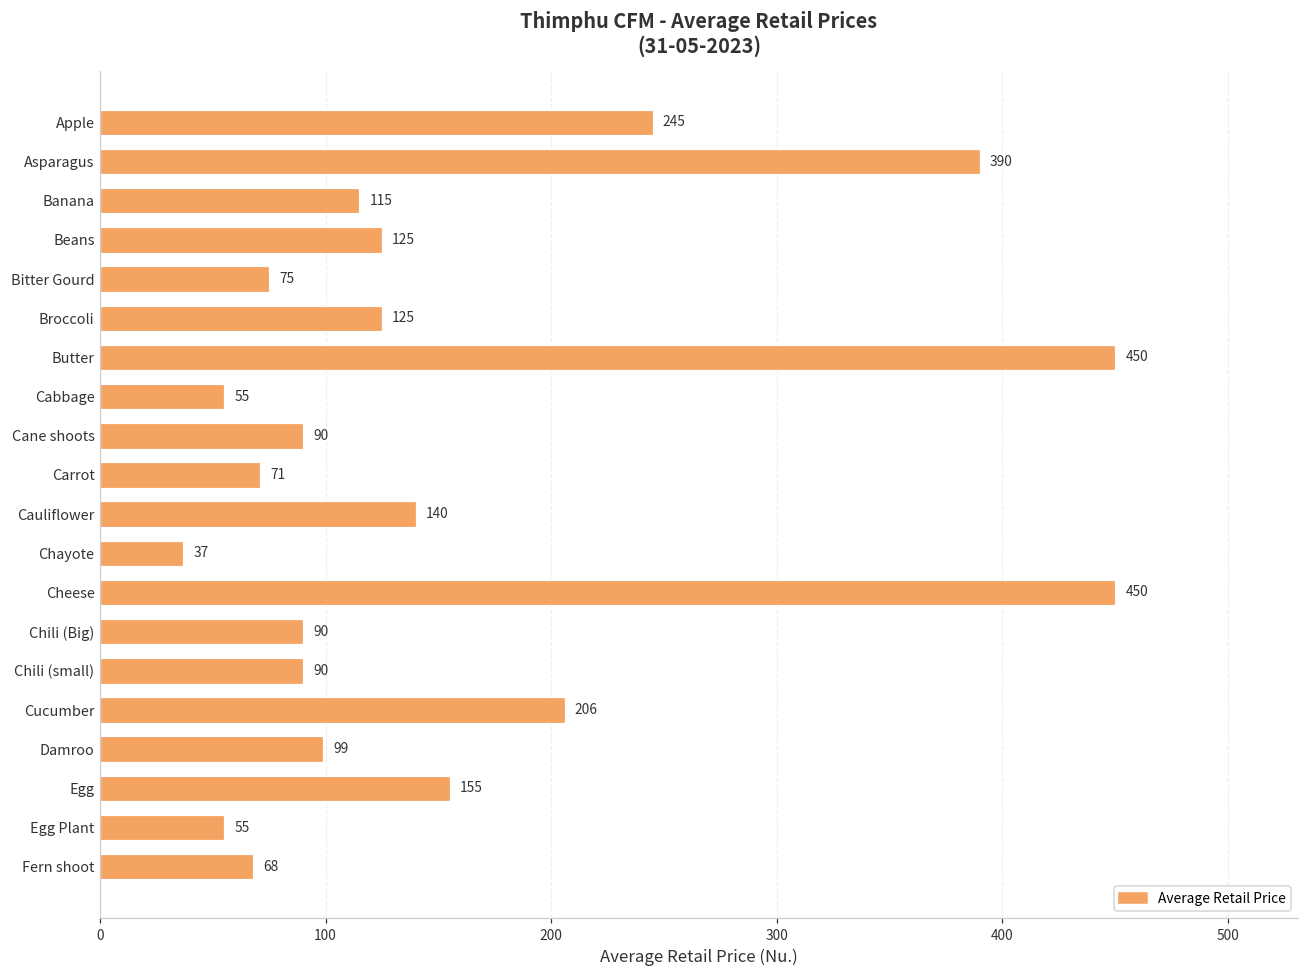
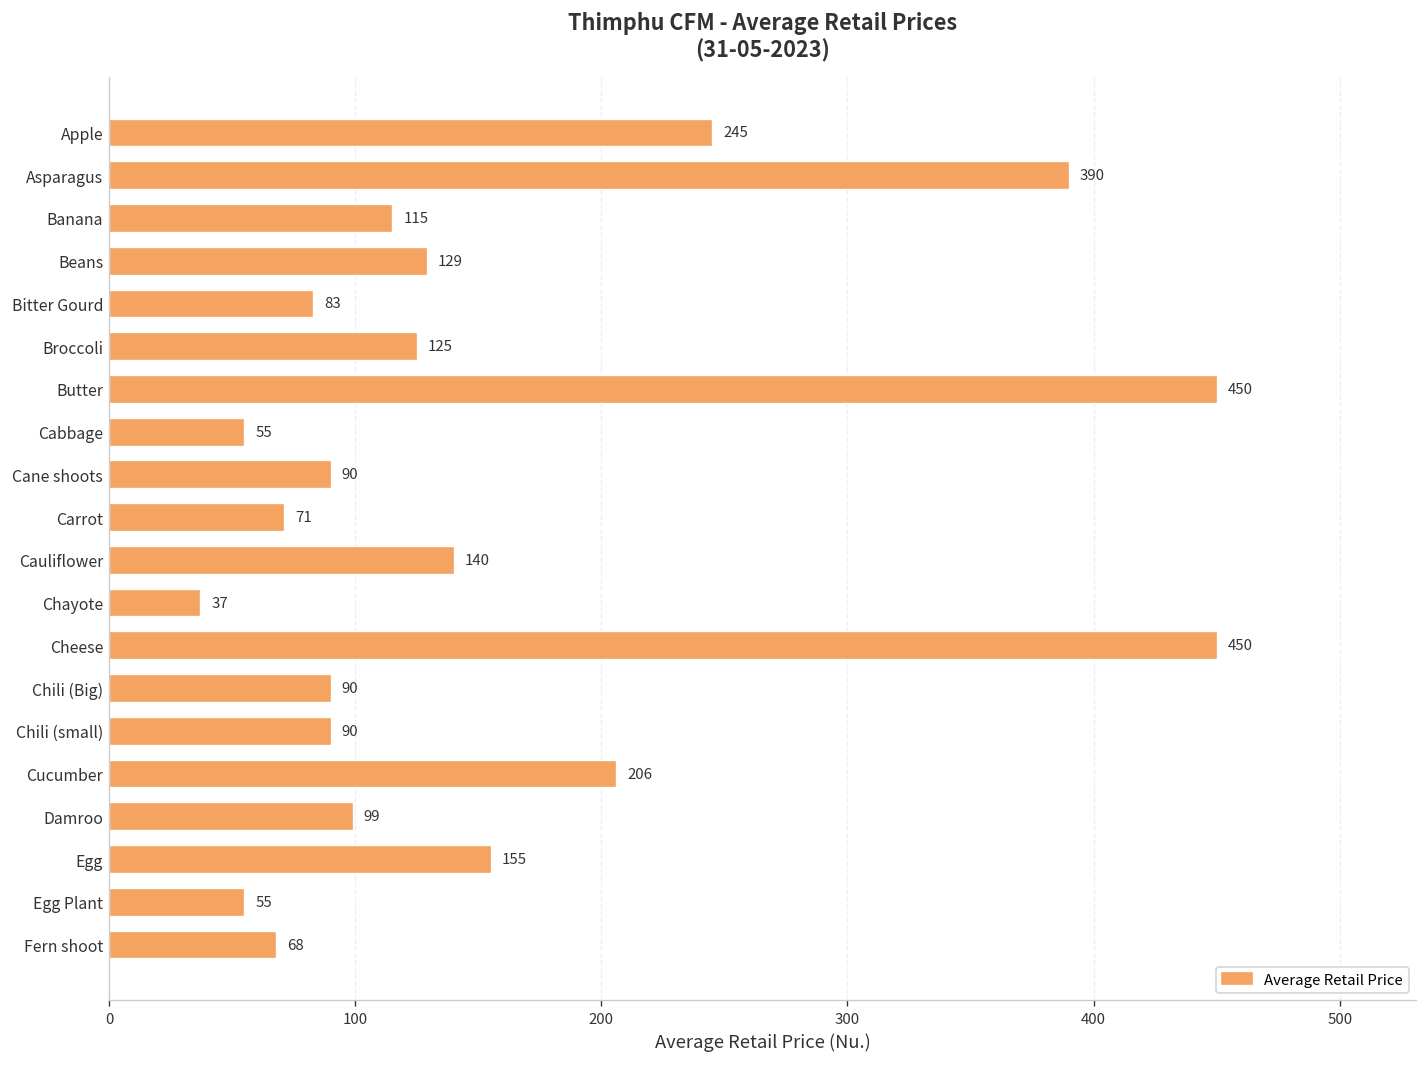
  {
    "Apple": 245,
    "Asparagus": 390,
    "Banana": 115,
-   "Beans": 125,
-   "Bitter Gourd": 75,
+   "Beans": 129,
+   "Bitter Gourd": 83,
    "Broccoli": 125,
    "Butter": 450,
    "Cabbage": 55,
    "Cane shoots": 90,
    "Carrot": 71,
    "Cauliflower": 140,
    "Chayote": 37,
    "Cheese": 450,
    "Chili (Big)": 90,
    "Chili (small)": 90,
    "Cucumber": 206,
    "Damroo": 99,
    "Egg": 155,
    "Egg Plant": 55,
    "Fern shoot": 68
  }
